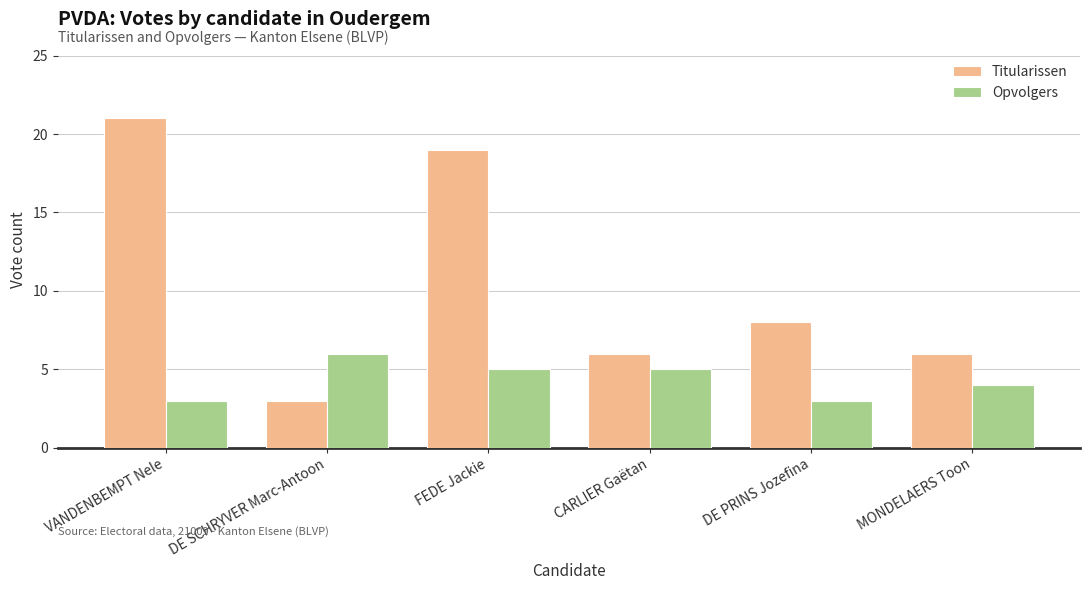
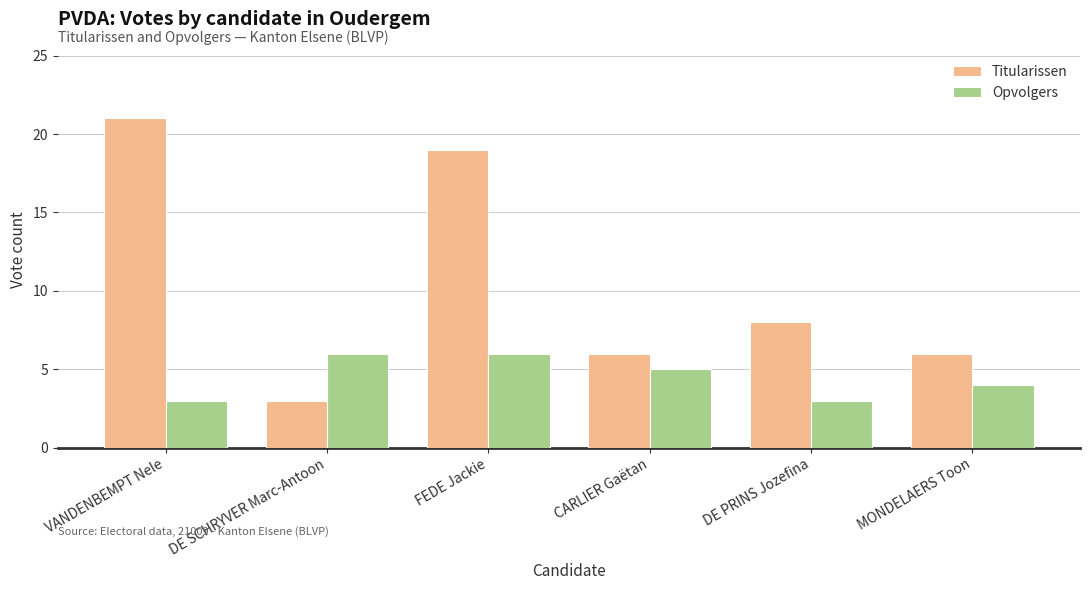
  {
    "Titularissen": {
      "VANDENBEMPT Nele": 21,
      "DE SCHRYVER Marc-Antoon": 3,
      "FEDE Jackie": 19,
      "CARLIER Gaëtan": 6,
      "DE PRINS Jozefina": 8,
      "MONDELAERS Toon": 6
    },
    "Opvolgers": {
      "VANDENBEMPT Nele": 3,
      "DE SCHRYVER Marc-Antoon": 6,
-     "FEDE Jackie": 5,
+     "FEDE Jackie": 6,
      "CARLIER Gaëtan": 5,
      "DE PRINS Jozefina": 3,
      "MONDELAERS Toon": 4
    }
  }
